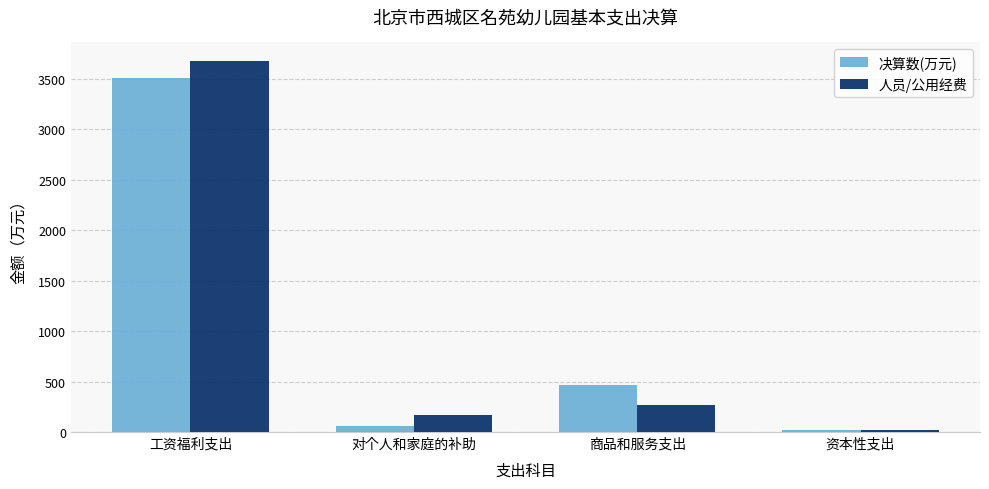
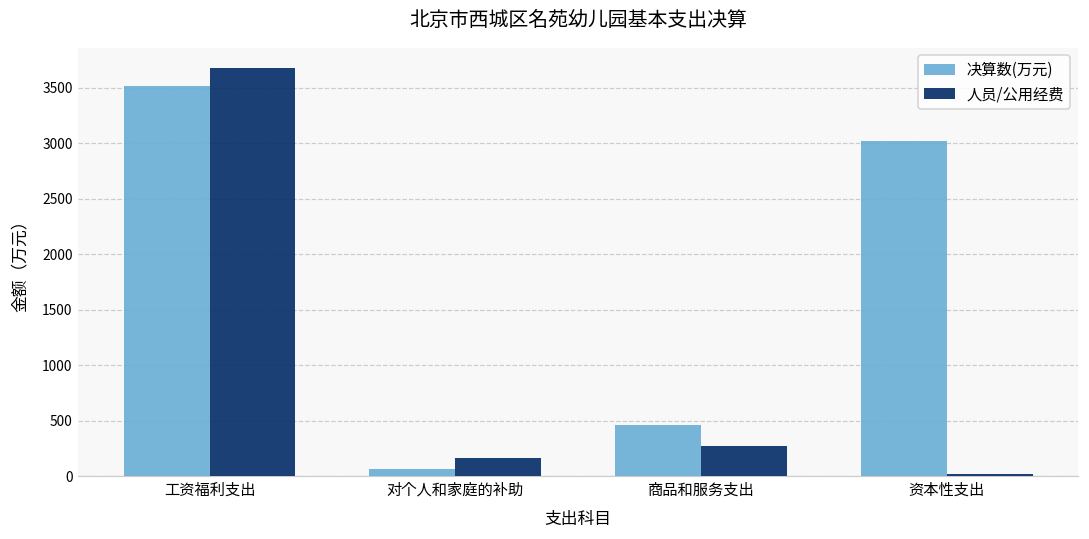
  {
    "决算数(万元)": {
      "工资福利支出": 3510,
      "对个人和家庭的补助": 60,
      "商品和服务支出": 470,
-     "资本性支出": 20
+     "资本性支出": 3020
    },
    "人员/公用经费": {
      "工资福利支出": 3670,
      "对个人和家庭的补助": 160,
      "商品和服务支出": 270
    }
  }
